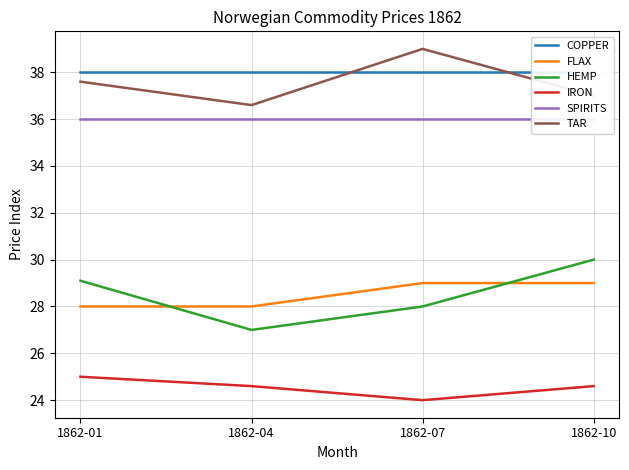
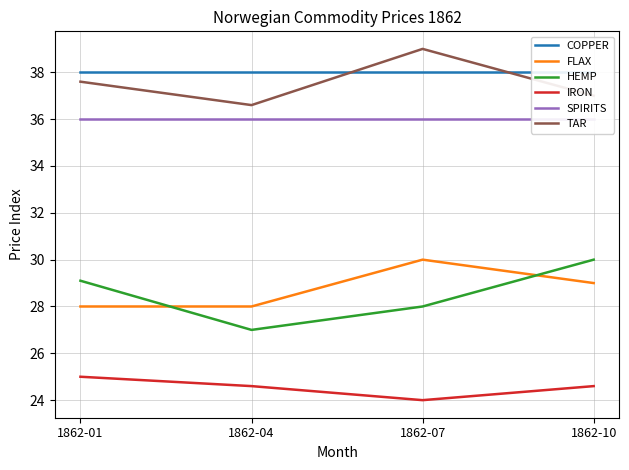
  {
    "COPPER": {
      "1862-01": 38,
      "1862-04": 38,
      "1862-07": 38
    },
    "FLAX": {
      "1862-01": 28,
      "1862-04": 28,
-     "1862-07": 29,
+     "1862-07": 30,
      "1862-10": 29
    },
    "HEMP": {
      "1862-01": 29,
      "1862-04": 27,
      "1862-07": 28,
      "1862-10": 30
    },
    "IRON": {
      "1862-01": 25,
      "1862-04": 24.6,
      "1862-07": 24,
      "1862-10": 24.6
    },
    "SPIRITS": {
      "1862-01": 36,
      "1862-04": 36,
      "1862-07": 36
    },
    "TAR": {
      "1862-01": 37.6,
      "1862-04": 36.6,
      "1862-07": 39
    }
  }
